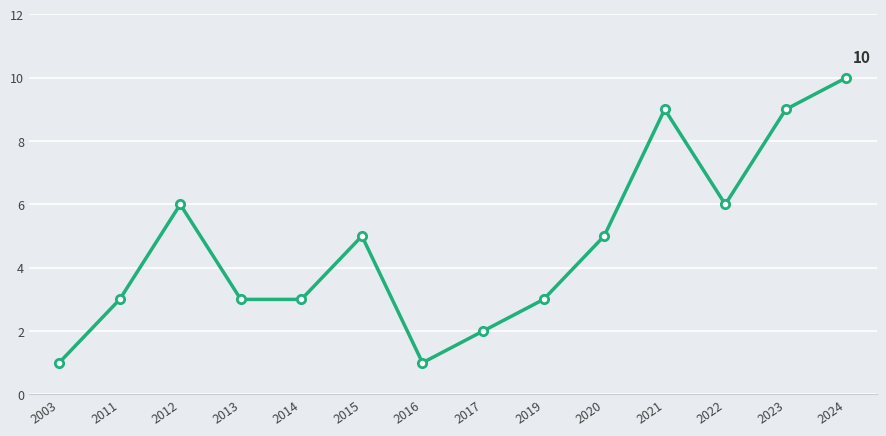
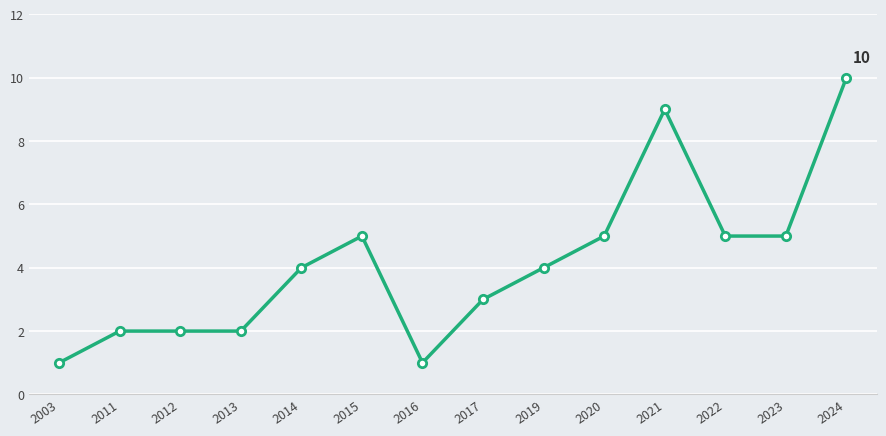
  {
    "2003": 1,
-   "2011": 3,
-   "2012": 6,
-   "2013": 3,
-   "2014": 3,
+   "2011": 2,
+   "2012": 2,
+   "2013": 2,
+   "2014": 4,
    "2015": 5,
    "2016": 1,
-   "2017": 2,
-   "2019": 3,
+   "2017": 3,
+   "2019": 4,
    "2020": 5,
    "2021": 9,
-   "2022": 6,
-   "2023": 9
+   "2022": 5,
+   "2023": 5
  }
